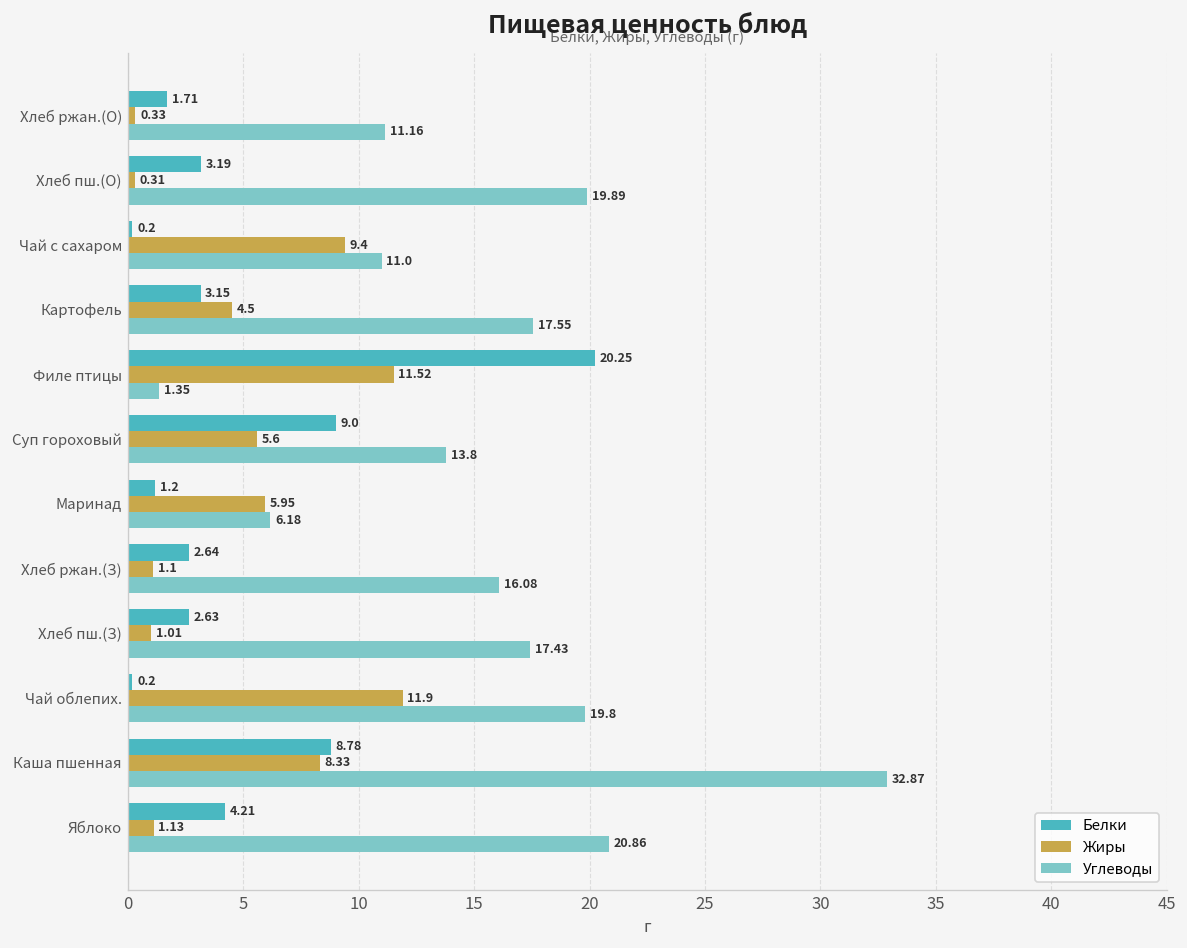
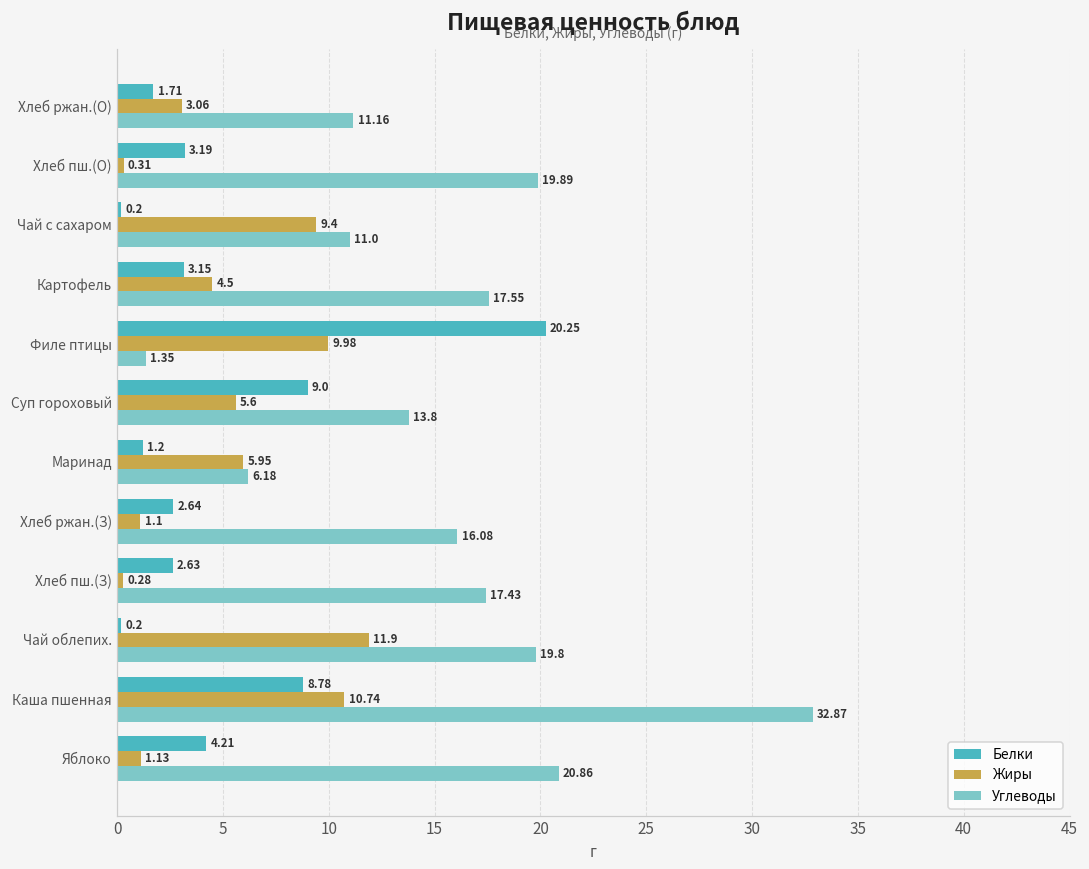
  {
    "Жиры": {
-     "Хлеб ржан.(О)": 0.33,
+     "Хлеб ржан.(О)": 3.06,
      "Хлеб пш.(О)": 0.31,
      "Чай с сахаром": 9.4,
      "Картофель": 4.5,
-     "Филе птицы": 11.52,
+     "Филе птицы": 9.98,
      "Суп гороховый": 5.6,
      "Маринад": 5.95,
      "Хлеб ржан.(З)": 1.1,
-     "Хлеб пш.(З)": 1.01,
+     "Хлеб пш.(З)": 0.28,
      "Чай облепих.": 11.9,
-     "Каша пшенная": 8.33,
+     "Каша пшенная": 10.74,
      "Яблоко": 1.13
    }
  }
